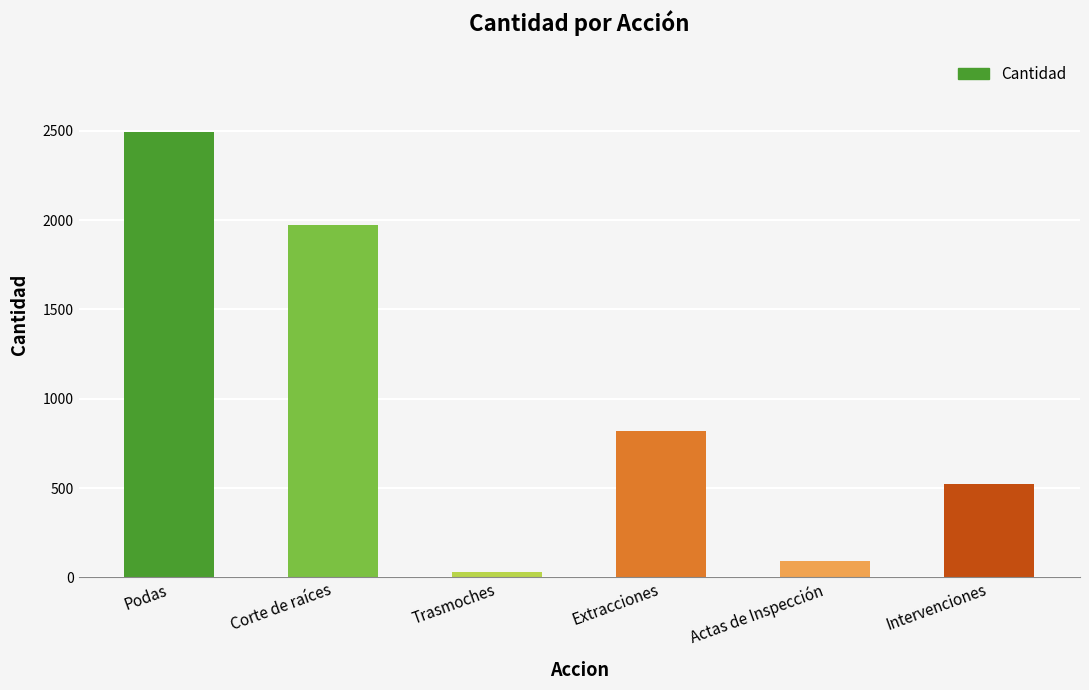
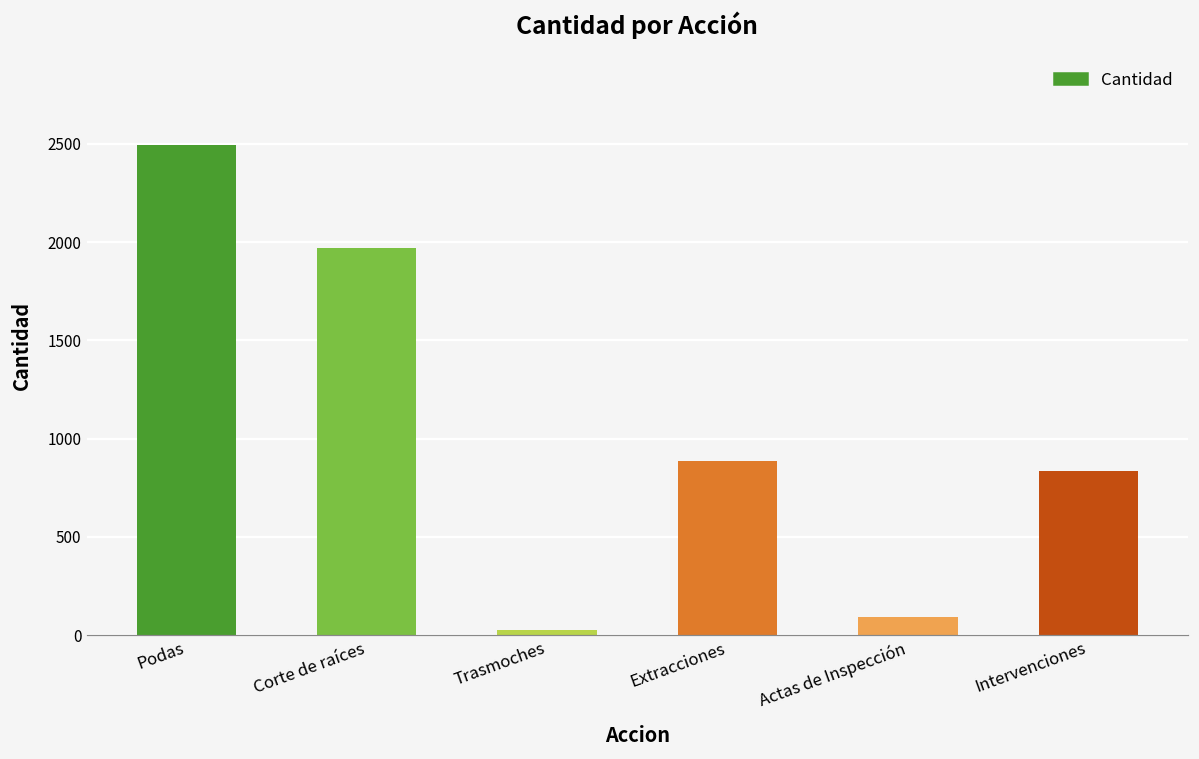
  {
    "Podas": 2490,
    "Corte de raíces": 1970,
    "Trasmoches": 30,
-   "Extracciones": 820,
+   "Extracciones": 880,
    "Actas de Inspección": 90,
-   "Intervenciones": 520
+   "Intervenciones": 830
  }
